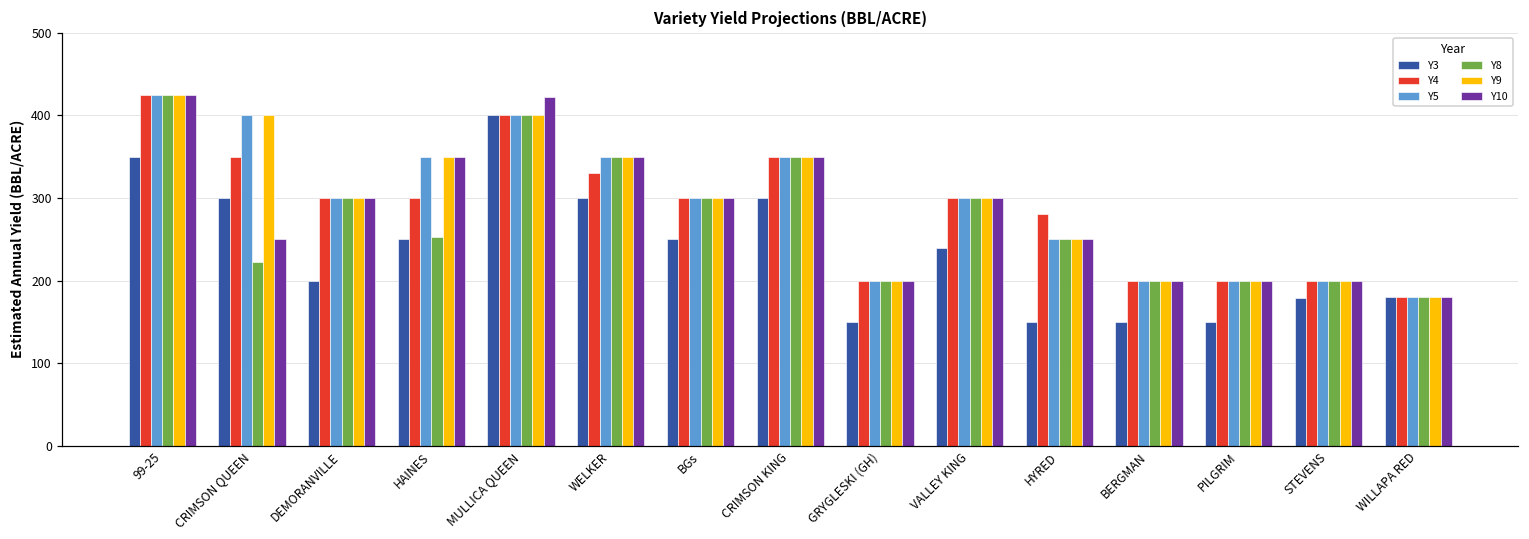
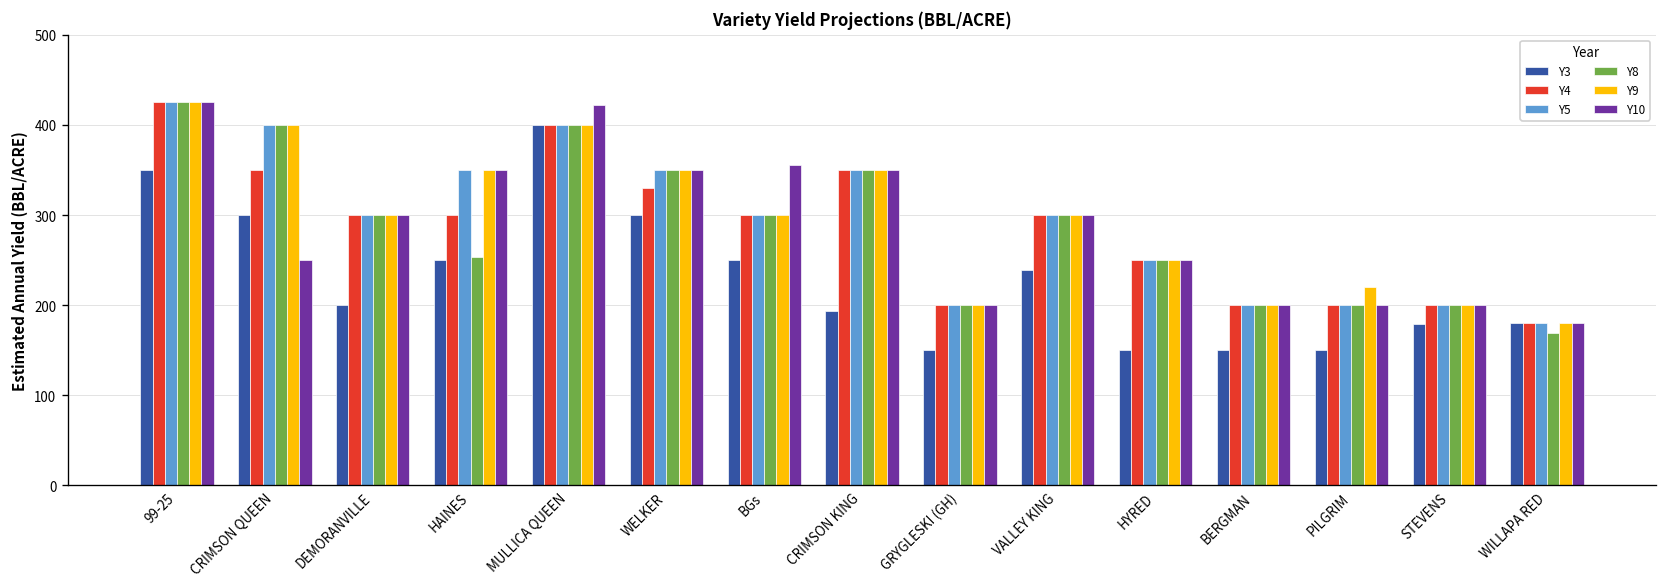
  {
    "Y3": {
      "99-25": 350,
      "CRIMSON QUEEN": 300,
      "DEMORANVILLE": 200,
      "HAINES": 250,
      "MULLICA QUEEN": 400,
      "WELKER": 300,
      "BGs": 250,
-     "CRIMSON KING": 300,
+     "CRIMSON KING": 190,
      "GRYGLESKI (GH)": 150,
      "VALLEY KING": 240,
      "HYRED": 150,
      "BERGMAN": 150,
      "PILGRIM": 150,
      "STEVENS": 180,
      "WILLAPA RED": 180
    },
    "Y4": {
      "99-25": 430,
      "CRIMSON QUEEN": 350,
      "DEMORANVILLE": 300,
      "HAINES": 300,
      "MULLICA QUEEN": 400,
      "WELKER": 330,
      "BGs": 300,
      "CRIMSON KING": 350,
      "GRYGLESKI (GH)": 200,
      "VALLEY KING": 300,
-     "HYRED": 280,
+     "HYRED": 250,
      "BERGMAN": 200,
      "PILGRIM": 200,
      "STEVENS": 200,
      "WILLAPA RED": 180
    },
    "Y5": {
      "99-25": 430,
      "CRIMSON QUEEN": 400,
      "DEMORANVILLE": 300,
      "HAINES": 350,
      "MULLICA QUEEN": 400,
      "WELKER": 350,
      "BGs": 300,
      "CRIMSON KING": 350,
      "GRYGLESKI (GH)": 200,
      "VALLEY KING": 300,
      "HYRED": 250,
      "BERGMAN": 200,
      "PILGRIM": 200,
      "STEVENS": 200,
      "WILLAPA RED": 180
    },
    "Y8": {
      "99-25": 430,
-     "CRIMSON QUEEN": 220,
+     "CRIMSON QUEEN": 400,
      "DEMORANVILLE": 300,
      "HAINES": 250,
      "MULLICA QUEEN": 400,
      "WELKER": 350,
      "BGs": 300,
      "CRIMSON KING": 350,
      "GRYGLESKI (GH)": 200,
      "VALLEY KING": 300,
      "HYRED": 250,
      "BERGMAN": 200,
      "PILGRIM": 200,
      "STEVENS": 200,
-     "WILLAPA RED": 180
+     "WILLAPA RED": 170
    },
    "Y9": {
      "99-25": 430,
      "CRIMSON QUEEN": 400,
      "DEMORANVILLE": 300,
      "HAINES": 350,
      "MULLICA QUEEN": 400,
      "WELKER": 350,
      "BGs": 300,
      "CRIMSON KING": 350,
      "GRYGLESKI (GH)": 200,
      "VALLEY KING": 300,
      "HYRED": 250,
      "BERGMAN": 200,
-     "PILGRIM": 200,
+     "PILGRIM": 220,
      "STEVENS": 200,
      "WILLAPA RED": 180
    },
    "Y10": {
      "99-25": 430,
      "CRIMSON QUEEN": 250,
      "DEMORANVILLE": 300,
      "HAINES": 350,
      "MULLICA QUEEN": 420,
      "WELKER": 350,
-     "BGs": 300,
+     "BGs": 360,
      "CRIMSON KING": 350,
      "GRYGLESKI (GH)": 200,
      "VALLEY KING": 300,
      "HYRED": 250,
      "BERGMAN": 200,
      "PILGRIM": 200,
      "STEVENS": 200,
      "WILLAPA RED": 180
    }
  }
